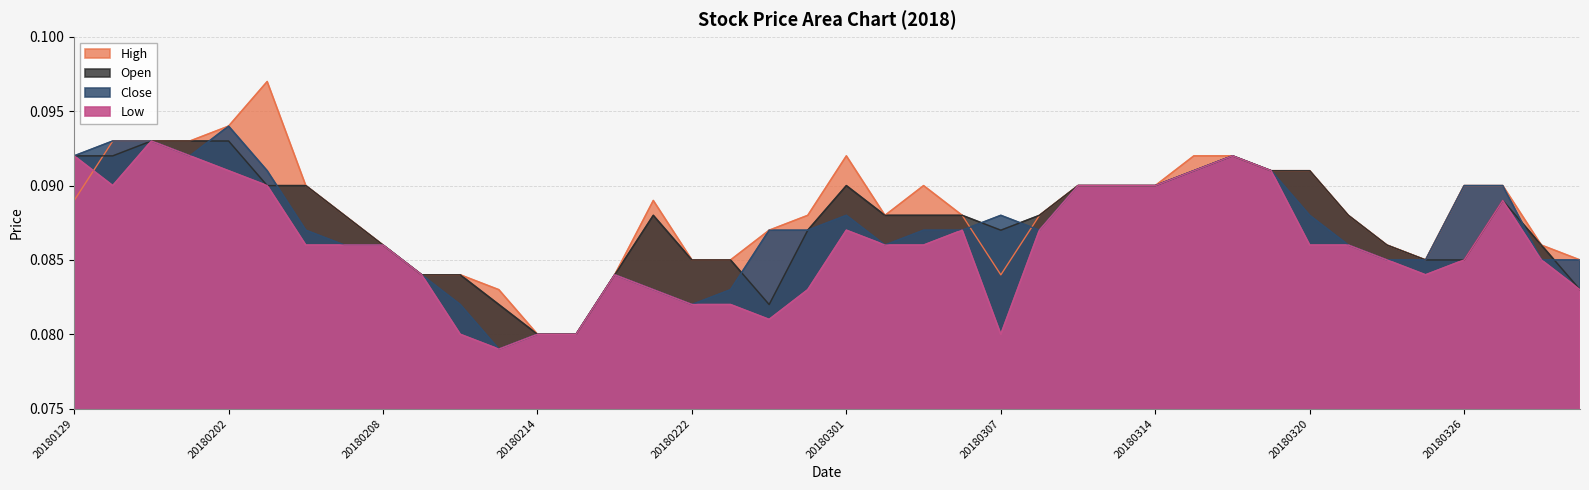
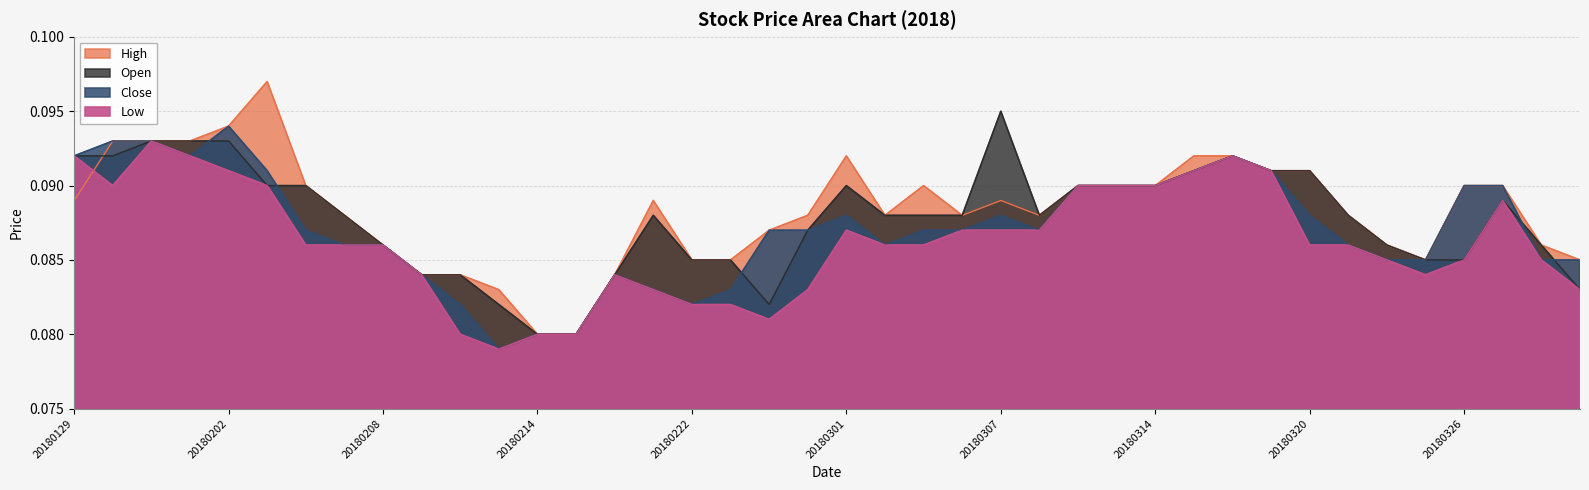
  {
    "High": {
      "20180129": 0.089,
      "20180301": 0.092,
-     "20180307": 0.084
+     "20180307": 0.089
    },
    "Open": {
      "20180202": 0.093,
      "20180301": 0.090,
-     "20180307": 0.087
+     "20180307": 0.095
    },
    "Close": {
      "20180301": 0.088,
      "20180307": 0.088,
      "20180320": 0.088
    },
    "Low": {
      "20180202": 0.091,
      "20180301": 0.087,
-     "20180307": 0.080,
+     "20180307": 0.087,
      "20180320": 0.086
    }
  }
